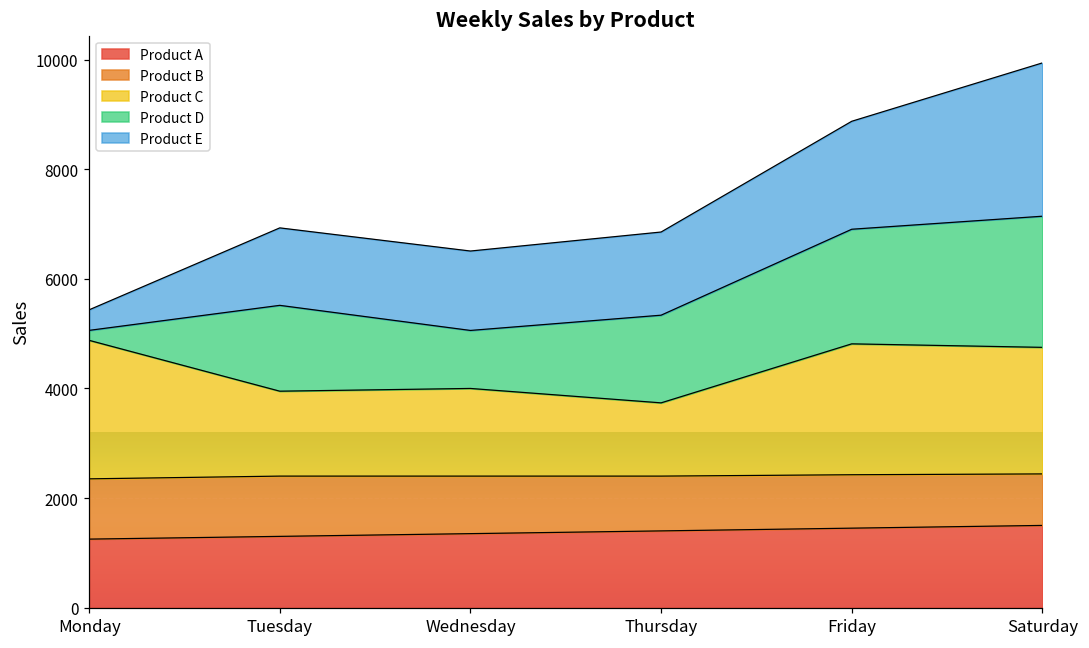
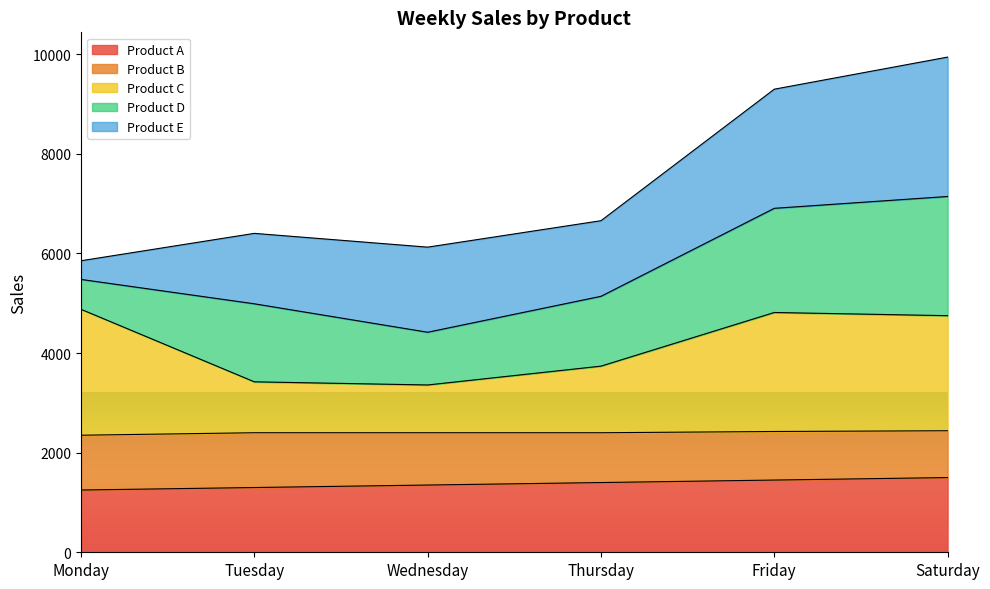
  {
    "Product C": {
      "Monday": 2500,
-     "Tuesday": 1600,
-     "Wednesday": 1600,
+     "Tuesday": 1000,
+     "Wednesday": 1000,
      "Thursday": 1300,
      "Friday": 2400,
      "Saturday": 2300
    },
    "Product D": {
-     "Monday": 200,
+     "Monday": 600,
      "Tuesday": 1600,
      "Wednesday": 1100,
-     "Thursday": 1600,
+     "Thursday": 1400,
      "Friday": 2100,
      "Saturday": 2400
    },
    "Product E": {
      "Monday": 400,
      "Tuesday": 1400,
-     "Wednesday": 1400,
+     "Wednesday": 1700,
      "Thursday": 1500,
-     "Friday": 2000,
+     "Friday": 2400,
      "Saturday": 2800
    }
  }
